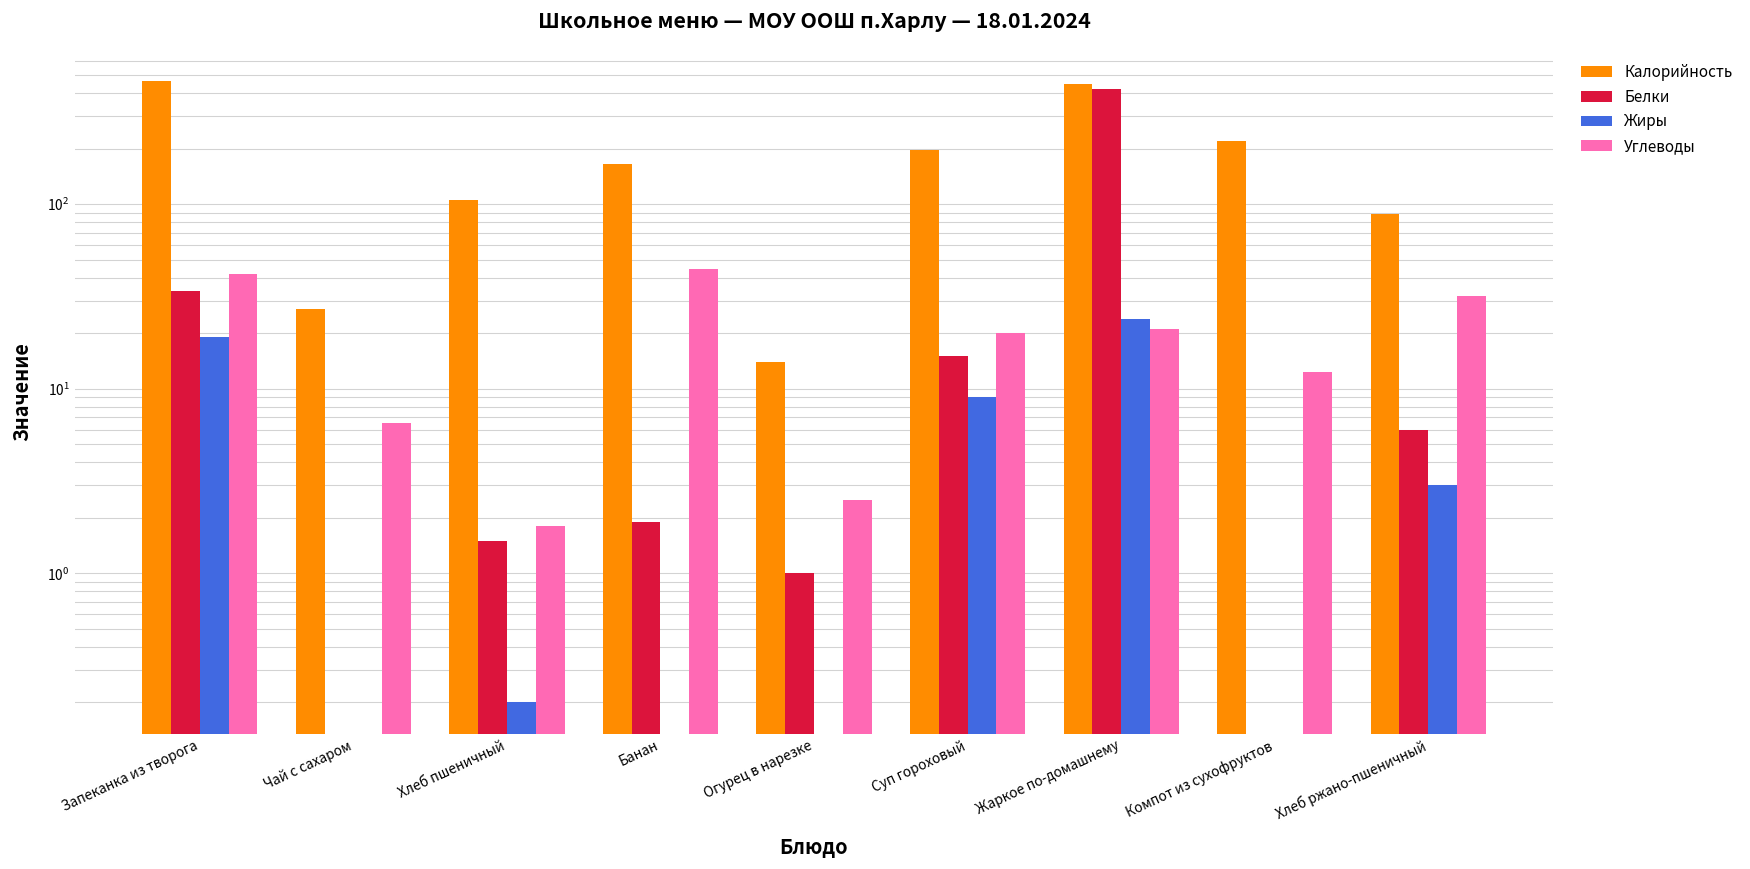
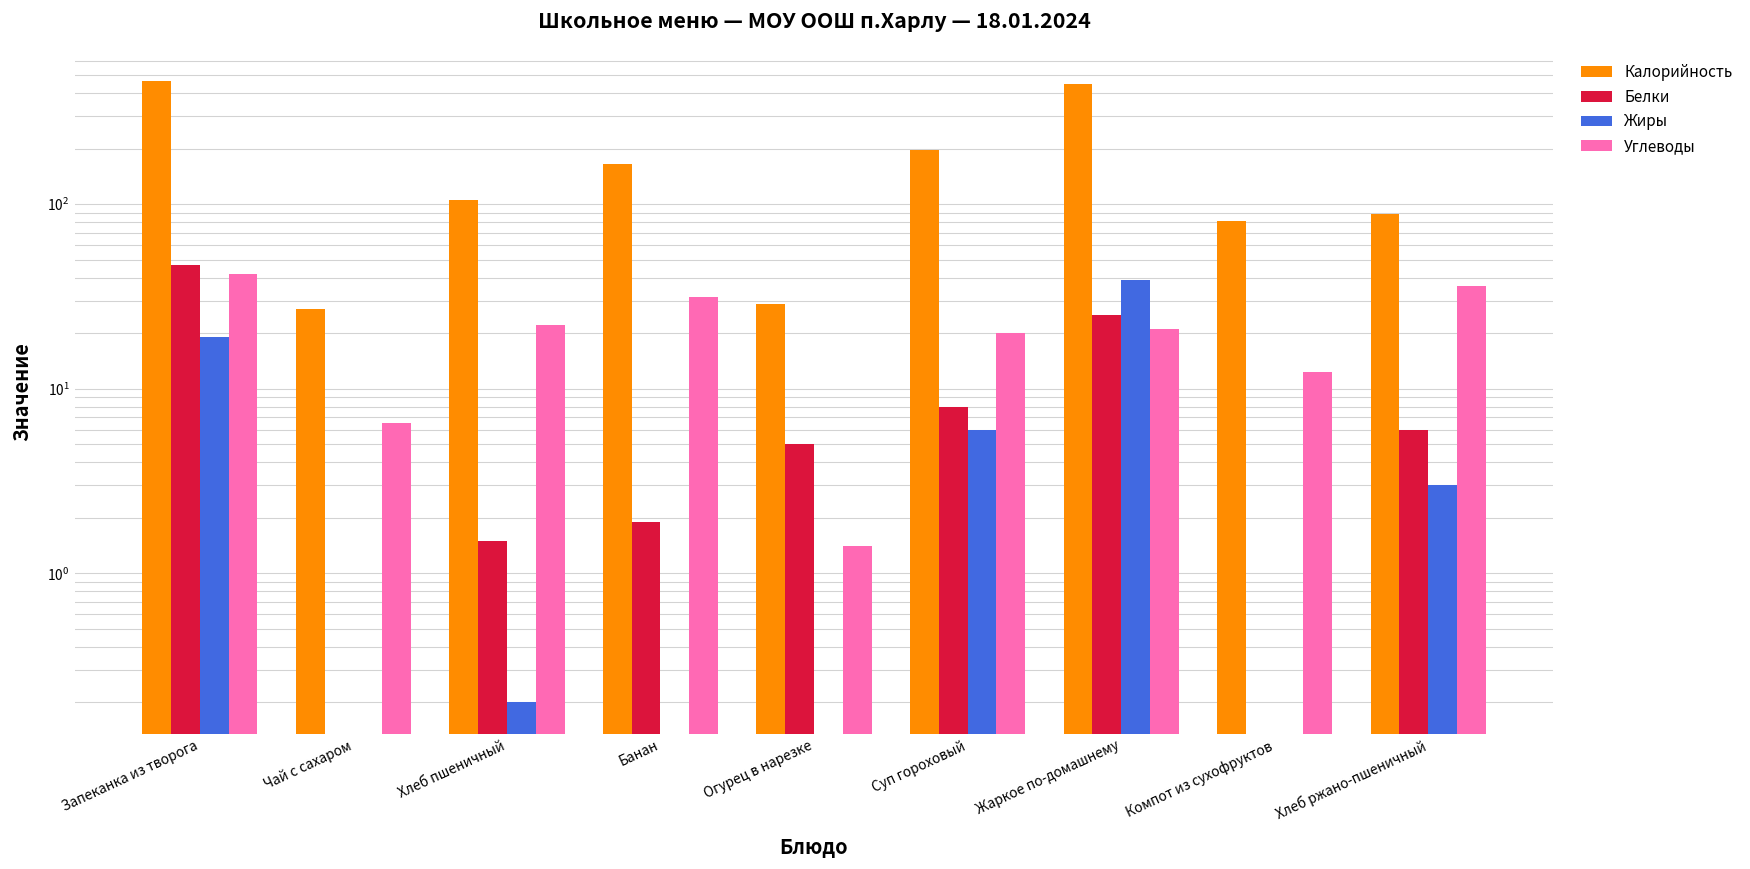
  {
    "Калорийность": {
      "Запеканка из творога": 460,
      "Чай с сахаром": 27,
      "Хлеб пшеничный": 110,
      "Банан": 170,
-     "Огурец в нарезке": 14,
+     "Огурец в нарезке": 29,
      "Суп гороховый": 200,
      "Жаркое по-домашнему": 450,
-     "Компот из сухофруктов": 220,
+     "Компот из сухофруктов": 80,
      "Хлеб ржано-пшеничный": 90
    },
    "Белки": {
-     "Запеканка из творога": 34,
+     "Запеканка из творога": 47,
      "Хлеб пшеничный": 1.5,
      "Банан": 1.9,
-     "Огурец в нарезке": 1,
-     "Суп гороховый": 15,
-     "Жаркое по-домашнему": 420,
+     "Огурец в нарезке": 5,
+     "Суп гороховый": 8,
+     "Жаркое по-домашнему": 25,
      "Хлеб ржано-пшеничный": 6
    },
    "Жиры": {
      "Запеканка из творога": 19,
      "Хлеб пшеничный": 0.20,
-     "Суп гороховый": 9,
-     "Жаркое по-домашнему": 24,
+     "Суп гороховый": 6,
+     "Жаркое по-домашнему": 39,
      "Хлеб ржано-пшеничный": 3
    },
    "Углеводы": {
      "Запеканка из творога": 42,
      "Чай с сахаром": 6.5,
-     "Хлеб пшеничный": 1.8,
-     "Банан": 45,
-     "Огурец в нарезке": 2.5,
+     "Хлеб пшеничный": 22,
+     "Банан": 31,
+     "Огурец в нарезке": 1.4,
      "Суп гороховый": 20,
      "Жаркое по-домашнему": 21,
      "Компот из сухофруктов": 12,
-     "Хлеб ржано-пшеничный": 32
+     "Хлеб ржано-пшеничный": 36
    }
  }
